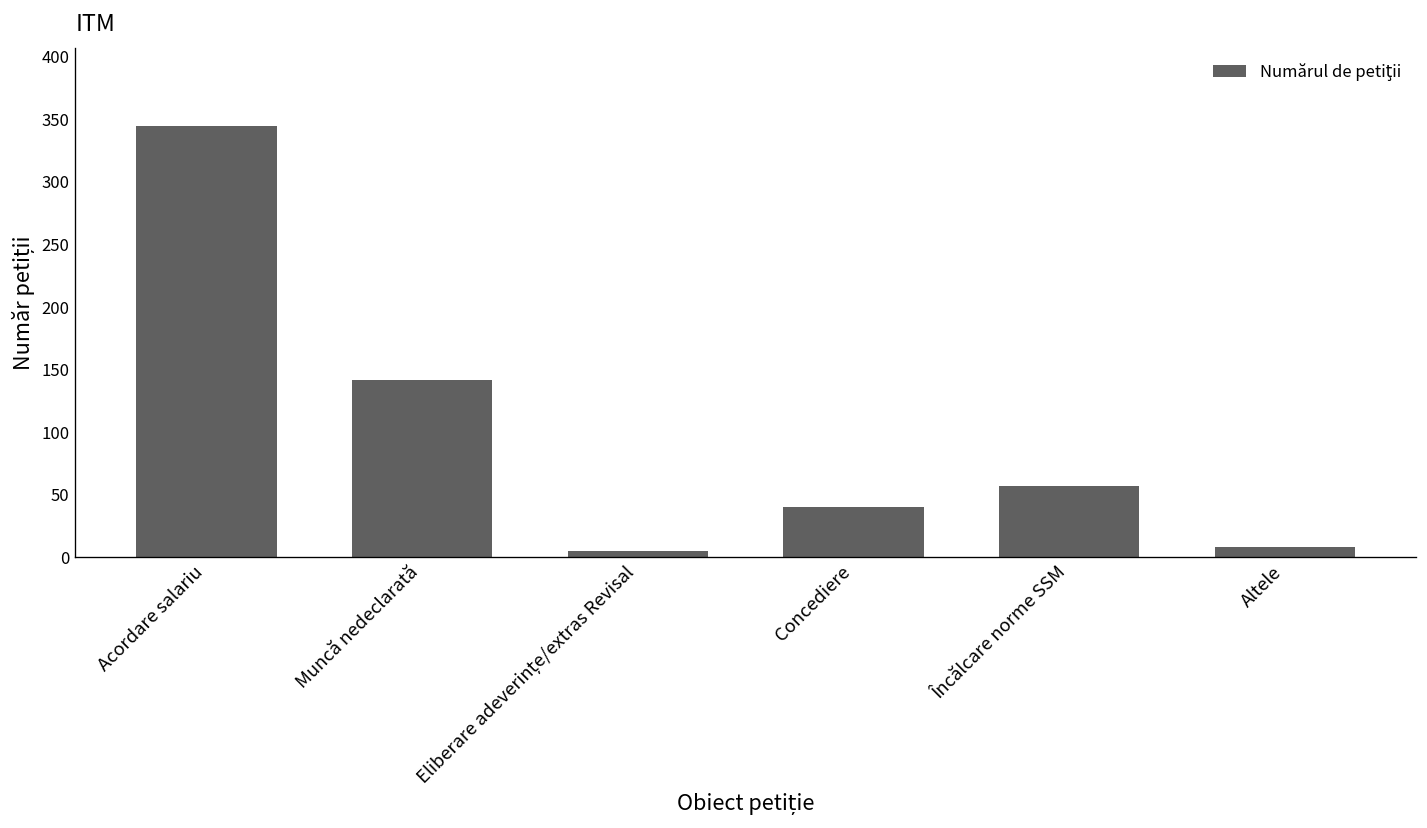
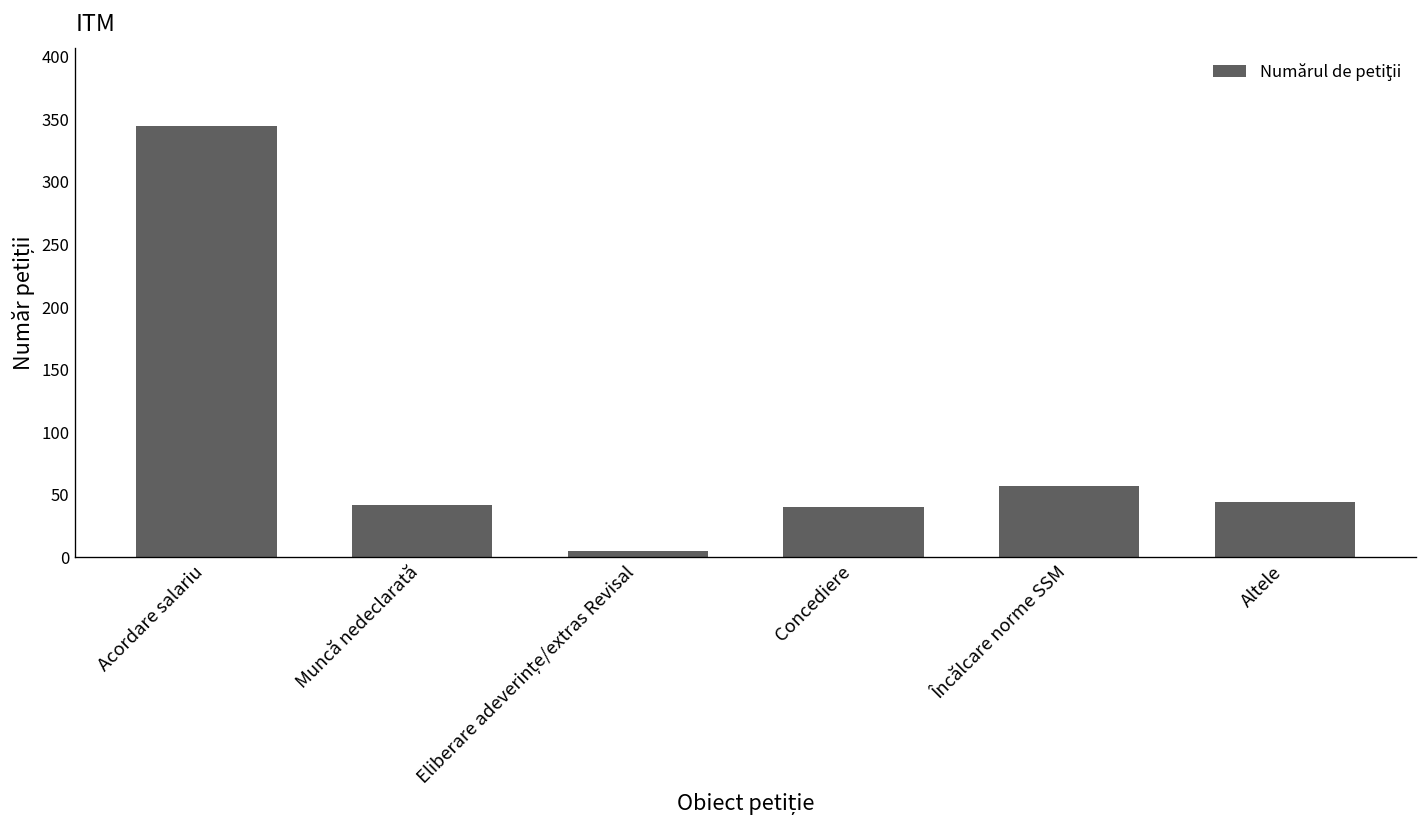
  {
    "Acordare salariu": 345,
-   "Muncă nedeclarată": 142,
+   "Muncă nedeclarată": 42,
    "Eliberare adeverințe/extras Revisal": 5,
    "Concediere": 40,
    "Încălcare norme SSM": 57,
-   "Altele": 8
+   "Altele": 44
  }
